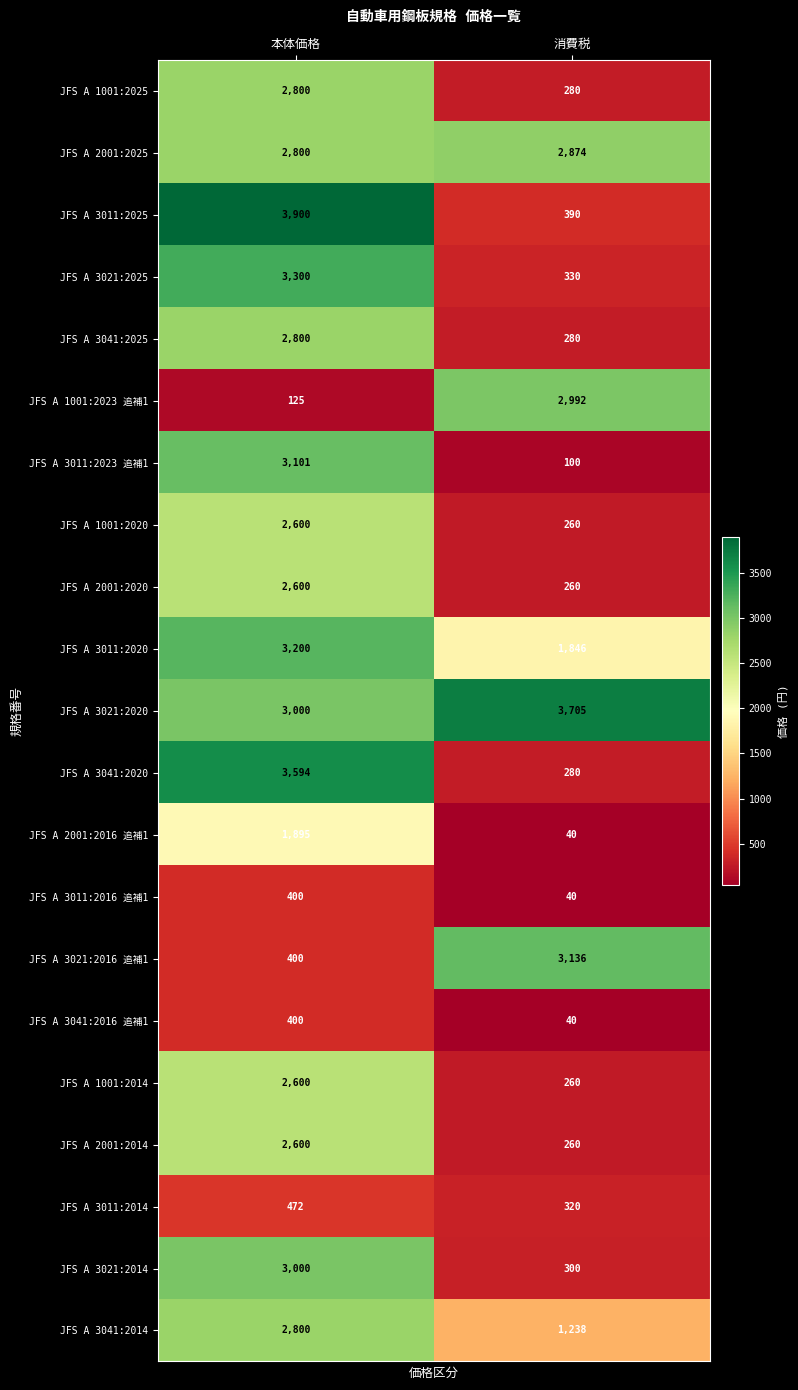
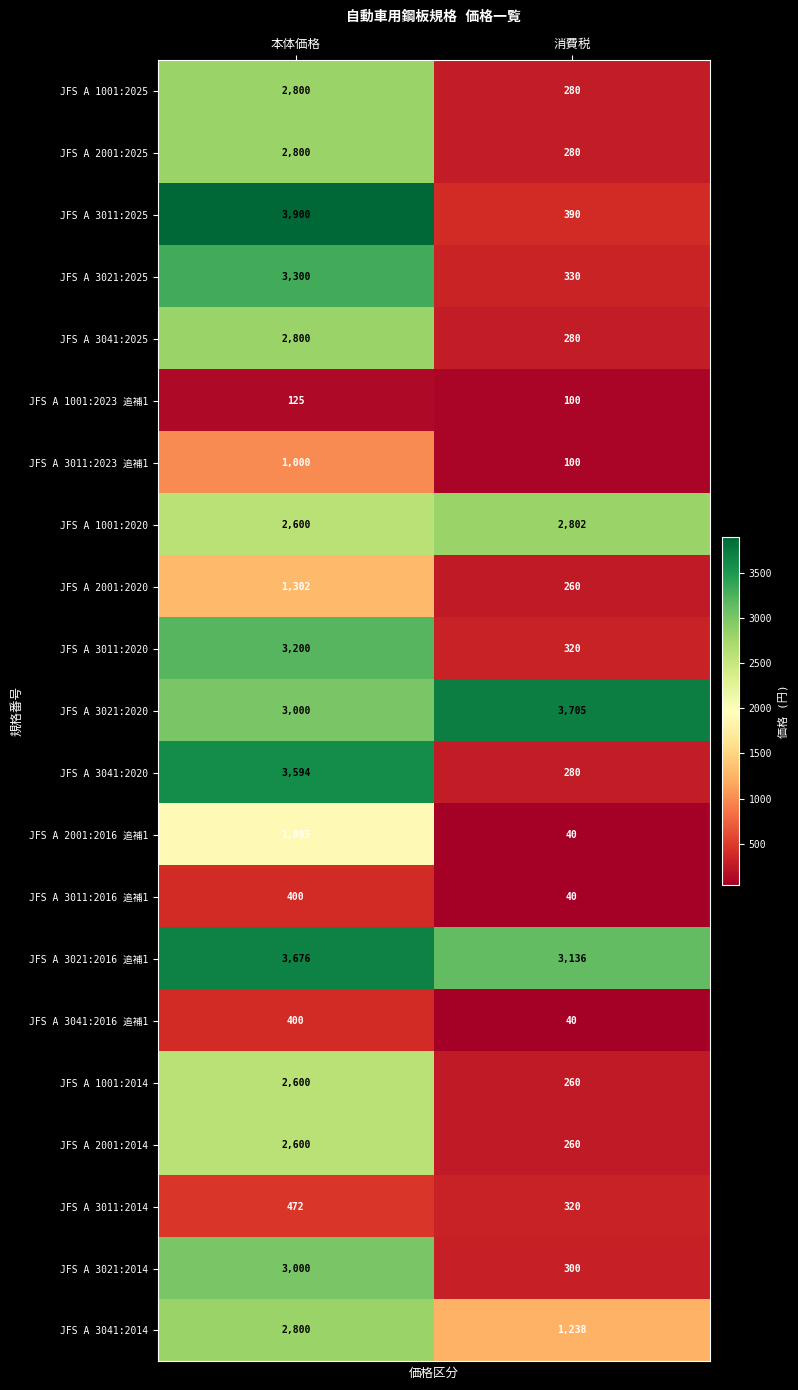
  {
    "JFS A 1001:2025": {
      "本体価格": "2,800",
      "消費税": "280"
    },
    "JFS A 2001:2025": {
      "本体価格": "2,800",
-     "消費税": "2,874"
+     "消費税": "280"
    },
    "JFS A 3011:2025": {
      "本体価格": "3,900",
      "消費税": "390"
    },
    "JFS A 3021:2025": {
      "本体価格": "3,300",
      "消費税": "330"
    },
    "JFS A 3041:2025": {
      "本体価格": "2,800",
      "消費税": "280"
    },
    "JFS A 1001:2023 追補1": {
      "本体価格": "125",
-     "消費税": "2,992"
+     "消費税": "100"
    },
    "JFS A 3011:2023 追補1": {
-     "本体価格": "3,101",
+     "本体価格": "1,000",
      "消費税": "100"
    },
    "JFS A 1001:2020": {
      "本体価格": "2,600",
-     "消費税": "260"
+     "消費税": "2,802"
    },
    "JFS A 2001:2020": {
-     "本体価格": "2,600",
+     "本体価格": "1,302",
      "消費税": "260"
    },
    "JFS A 3011:2020": {
      "本体価格": "3,200",
-     "消費税": "1,846"
+     "消費税": "320"
    },
    "JFS A 3021:2020": {
      "本体価格": "3,000",
      "消費税": "3,705"
    },
    "JFS A 3041:2020": {
      "本体価格": "3,594",
      "消費税": "280"
    },
    "JFS A 2001:2016 追補1": {
      "本体価格": "1,895",
      "消費税": "40"
    },
    "JFS A 3011:2016 追補1": {
      "本体価格": "400",
      "消費税": "40"
    },
    "JFS A 3021:2016 追補1": {
-     "本体価格": "400",
+     "本体価格": "3,676",
      "消費税": "3,136"
    },
    "JFS A 3041:2016 追補1": {
      "本体価格": "400",
      "消費税": "40"
    },
    "JFS A 1001:2014": {
      "本体価格": "2,600",
      "消費税": "260"
    },
    "JFS A 2001:2014": {
      "本体価格": "2,600",
      "消費税": "260"
    },
    "JFS A 3011:2014": {
      "本体価格": "472",
      "消費税": "320"
    },
    "JFS A 3021:2014": {
      "本体価格": "3,000",
      "消費税": "300"
    },
    "JFS A 3041:2014": {
      "本体価格": "2,800",
      "消費税": "1,238"
    }
  }
